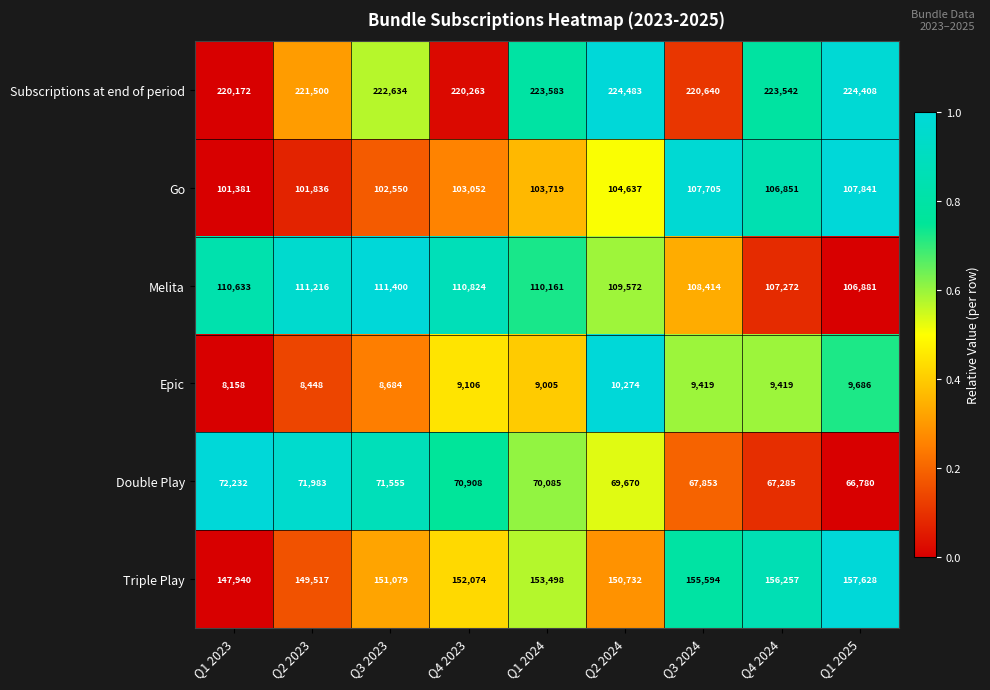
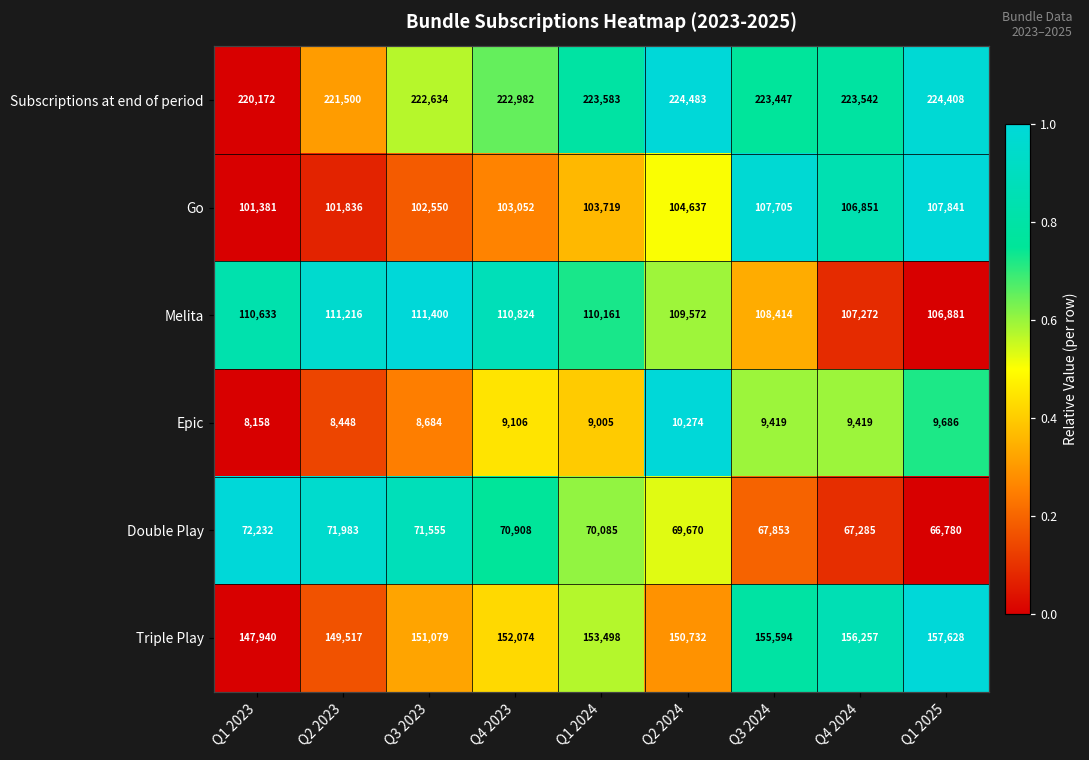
  {
    "Subscriptions at end of period": {
      "Q1 2023": "220,172",
      "Q2 2023": "221,500",
      "Q3 2023": "222,634",
-     "Q4 2023": "220,263",
+     "Q4 2023": "222,982",
      "Q1 2024": "223,583",
      "Q2 2024": "224,483",
-     "Q3 2024": "220,640",
+     "Q3 2024": "223,447",
      "Q4 2024": "223,542",
      "Q1 2025": "224,408"
    },
    "Go": {
      "Q1 2023": "101,381",
      "Q2 2023": "101,836",
      "Q3 2023": "102,550",
      "Q4 2023": "103,052",
      "Q1 2024": "103,719",
      "Q2 2024": "104,637",
      "Q3 2024": "107,705",
      "Q4 2024": "106,851",
      "Q1 2025": "107,841"
    },
    "Melita": {
      "Q1 2023": "110,633",
      "Q2 2023": "111,216",
      "Q3 2023": "111,400",
      "Q4 2023": "110,824",
      "Q1 2024": "110,161",
      "Q2 2024": "109,572",
      "Q3 2024": "108,414",
      "Q4 2024": "107,272",
      "Q1 2025": "106,881"
    },
    "Epic": {
      "Q1 2023": "8,158",
      "Q2 2023": "8,448",
      "Q3 2023": "8,684",
      "Q4 2023": "9,106",
      "Q1 2024": "9,005",
      "Q2 2024": "10,274",
      "Q3 2024": "9,419",
      "Q4 2024": "9,419",
      "Q1 2025": "9,686"
    },
    "Double Play": {
      "Q1 2023": "72,232",
      "Q2 2023": "71,983",
      "Q3 2023": "71,555",
      "Q4 2023": "70,908",
      "Q1 2024": "70,085",
      "Q2 2024": "69,670",
      "Q3 2024": "67,853",
      "Q4 2024": "67,285",
      "Q1 2025": "66,780"
    },
    "Triple Play": {
      "Q1 2023": "147,940",
      "Q2 2023": "149,517",
      "Q3 2023": "151,079",
      "Q4 2023": "152,074",
      "Q1 2024": "153,498",
      "Q2 2024": "150,732",
      "Q3 2024": "155,594",
      "Q4 2024": "156,257",
      "Q1 2025": "157,628"
    }
  }
